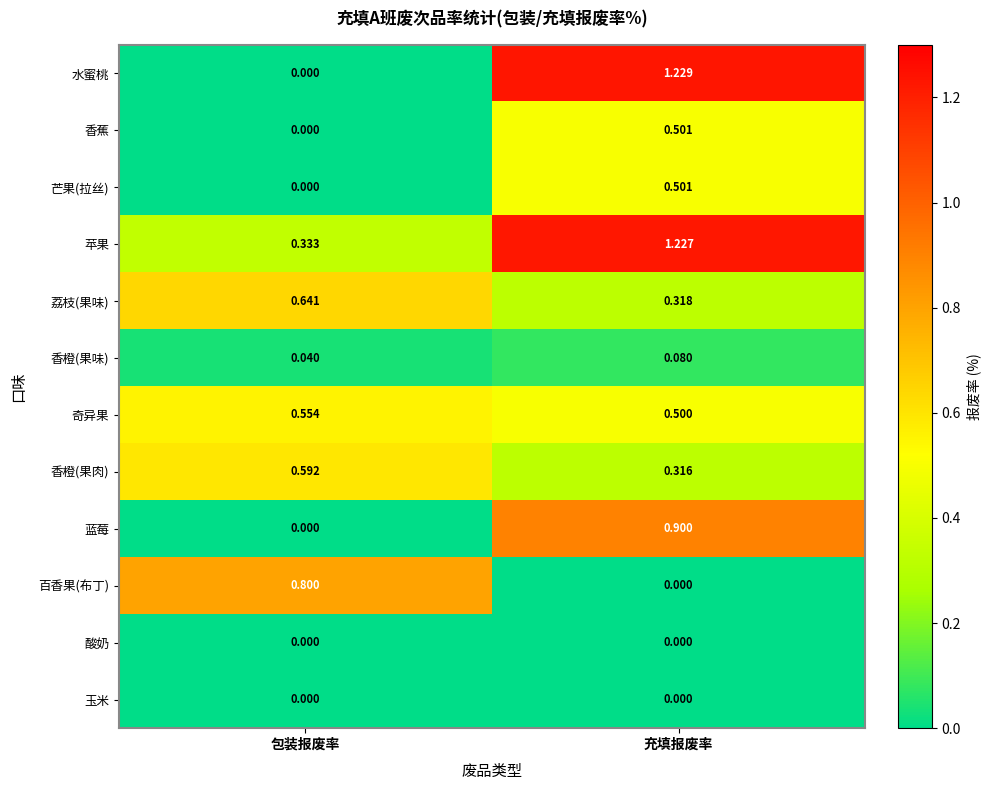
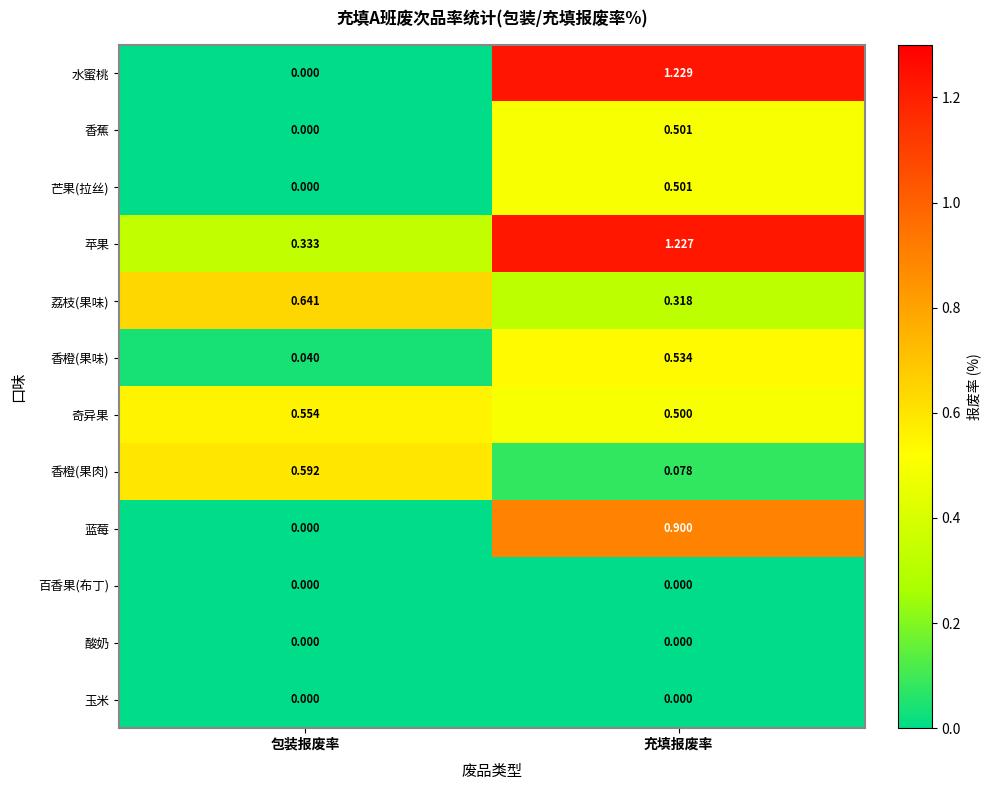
  {
    "水蜜桃": {
      "包装报废率": 0.000,
      "充填报废率": 1.229
    },
    "香蕉": {
      "包装报废率": 0.000,
      "充填报废率": 0.501
    },
    "芒果(拉丝)": {
      "包装报废率": 0.000,
      "充填报废率": 0.501
    },
    "苹果": {
      "包装报废率": 0.333,
      "充填报废率": 1.227
    },
    "荔枝(果味)": {
      "包装报废率": 0.641,
      "充填报废率": 0.318
    },
    "香橙(果味)": {
      "包装报废率": 0.040,
-     "充填报废率": 0.080
+     "充填报废率": 0.534
    },
    "奇异果": {
      "包装报废率": 0.554,
      "充填报废率": 0.500
    },
    "香橙(果肉)": {
      "包装报废率": 0.592,
-     "充填报废率": 0.316
+     "充填报废率": 0.078
    },
    "蓝莓": {
      "包装报废率": 0.000,
      "充填报废率": 0.900
    },
    "百香果(布丁)": {
-     "包装报废率": 0.800,
+     "包装报废率": 0.000,
      "充填报废率": 0.000
    },
    "酸奶": {
      "包装报废率": 0.000,
      "充填报废率": 0.000
    },
    "玉米": {
      "包装报废率": 0.000,
      "充填报废率": 0.000
    }
  }
